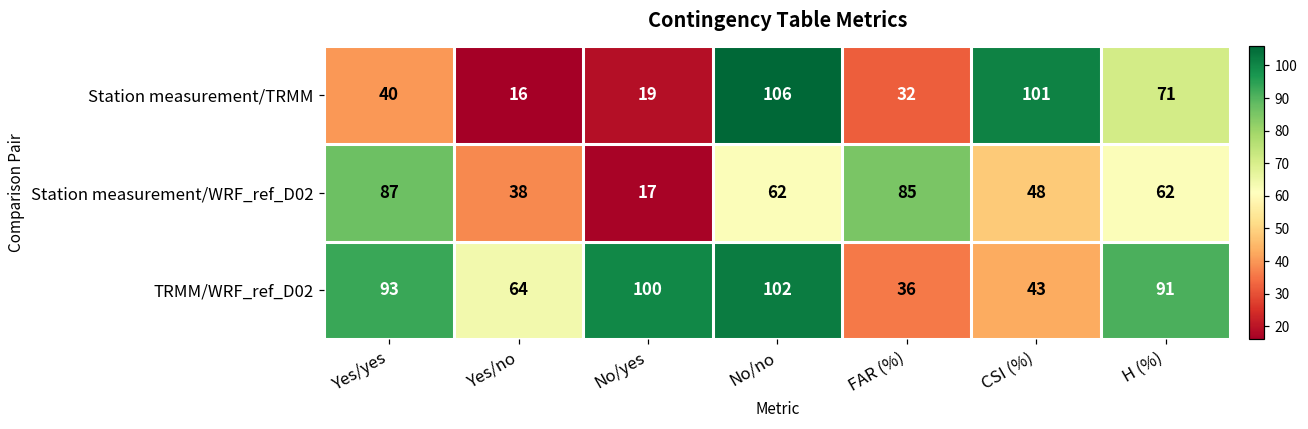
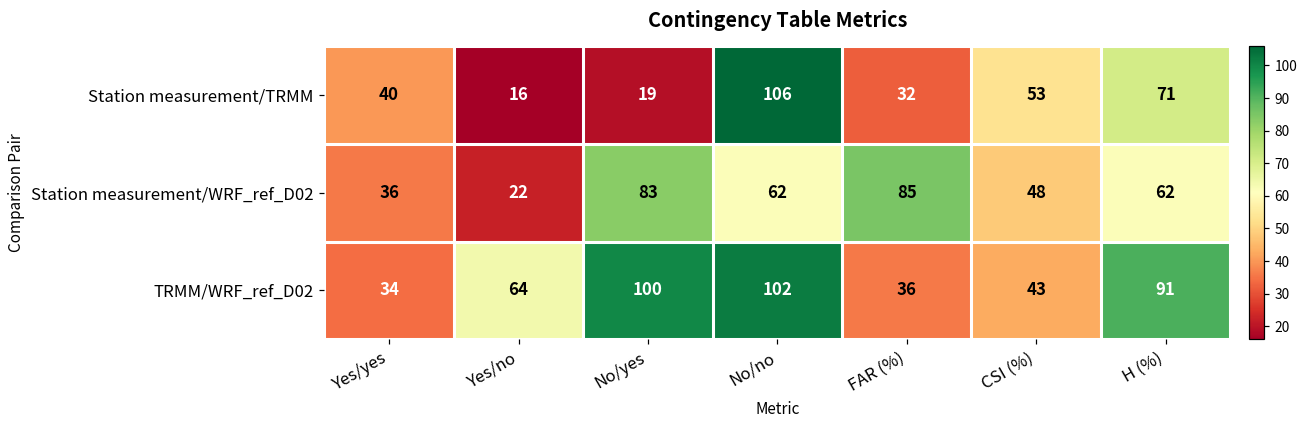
  {
    "Station measurement/TRMM": {
      "Yes/yes": 40,
      "Yes/no": 16,
      "No/yes": 19,
      "No/no": 106,
      "FAR (%)": 32,
-     "CSI (%)": 101,
+     "CSI (%)": 53,
      "H (%)": 71
    },
    "Station measurement/WRF_ref_D02": {
-     "Yes/yes": 87,
-     "Yes/no": 38,
-     "No/yes": 17,
+     "Yes/yes": 36,
+     "Yes/no": 22,
+     "No/yes": 83,
      "No/no": 62,
      "FAR (%)": 85,
      "CSI (%)": 48,
      "H (%)": 62
    },
    "TRMM/WRF_ref_D02": {
-     "Yes/yes": 93,
+     "Yes/yes": 34,
      "Yes/no": 64,
      "No/yes": 100,
      "No/no": 102,
      "FAR (%)": 36,
      "CSI (%)": 43,
      "H (%)": 91
    }
  }
